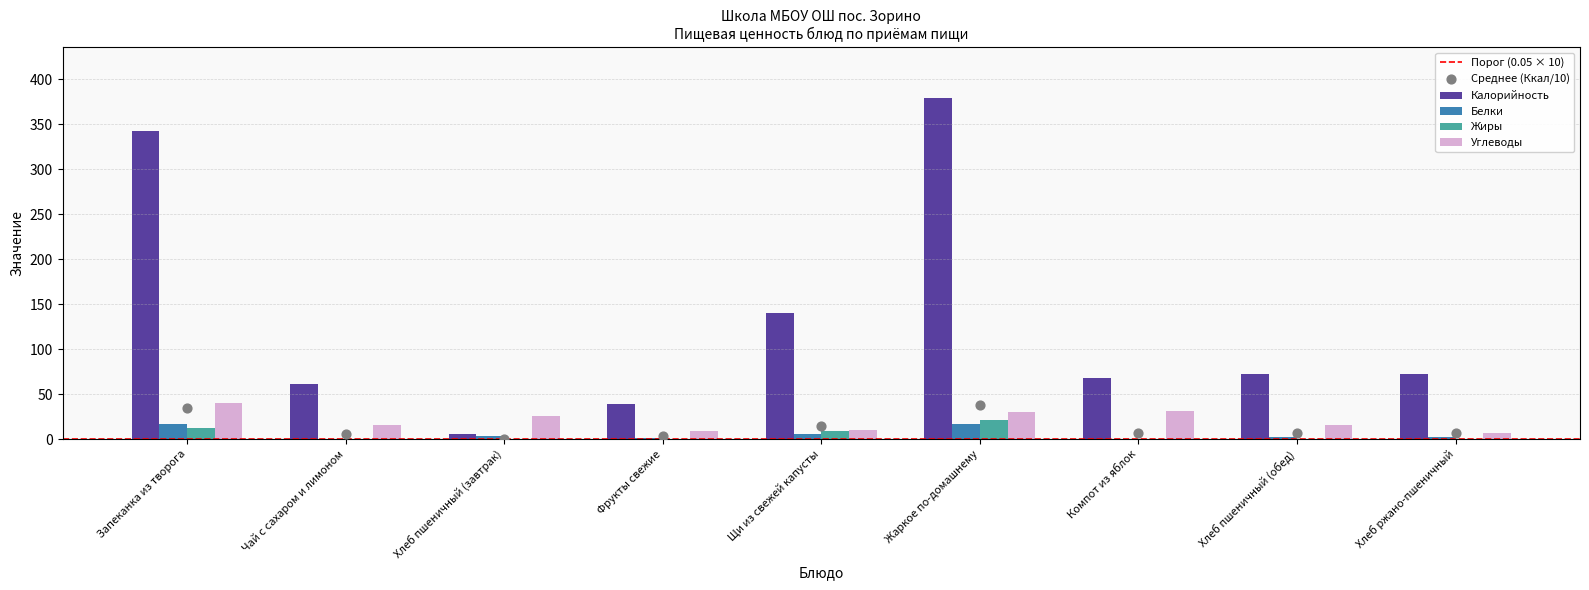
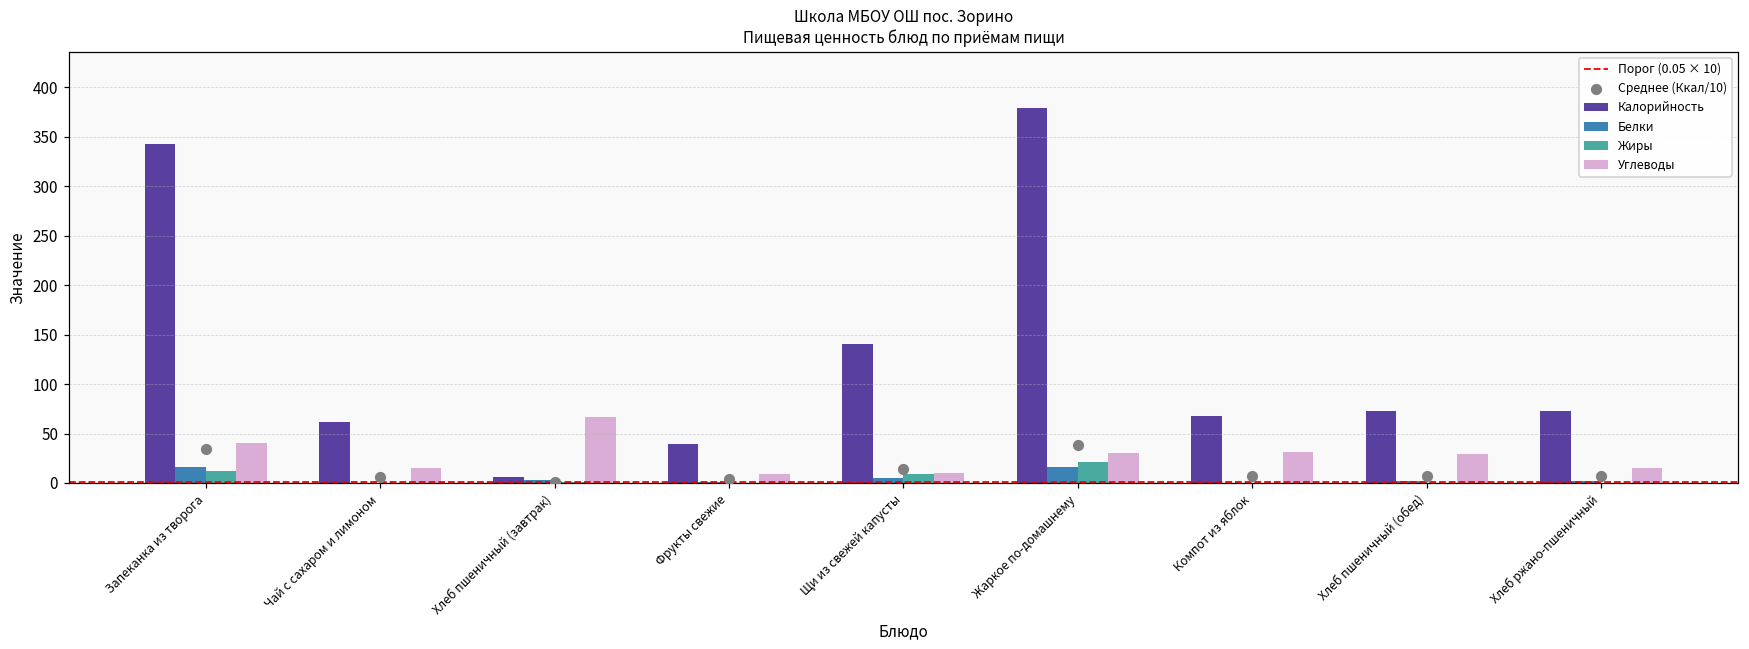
  {
    "Калорийность": {
      "Запеканка из творога": 340,
      "Чай с сахаром и лимоном": 60,
      "Хлеб пшеничный (завтрак)": 10,
      "Фрукты свежие": 40,
      "Щи из свежей капусты": 140,
      "Жаркое по-домашнему": 380,
      "Компот из яблок": 70,
      "Хлеб пшеничный (обед)": 70,
      "Хлеб ржано-пшеничный": 70
    },
    "Углеводы": {
      "Запеканка из творога": 40,
      "Чай с сахаром и лимоном": 20,
-     "Хлеб пшеничный (завтрак)": 30,
+     "Хлеб пшеничный (завтрак)": 70,
      "Фрукты свежие": 10,
      "Щи из свежей капусты": 10,
      "Жаркое по-домашнему": 30,
      "Компот из яблок": 30,
-     "Хлеб пшеничный (обед)": 20,
-     "Хлеб ржано-пшеничный": 10
+     "Хлеб пшеничный (обед)": 30,
+     "Хлеб ржано-пшеничный": 20
    }
  }
